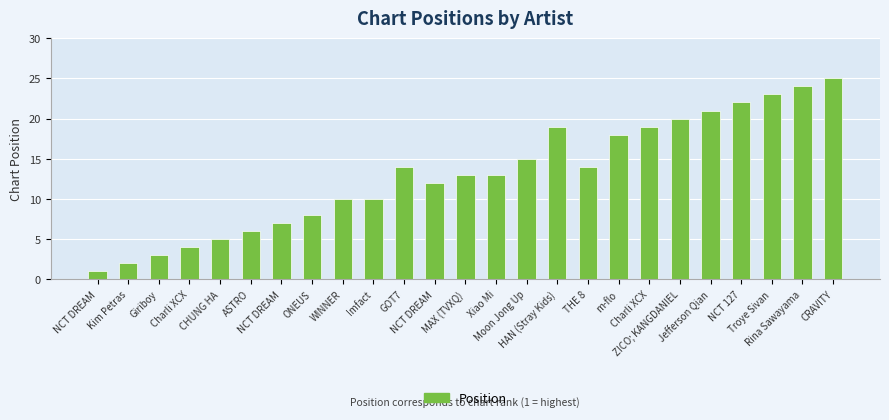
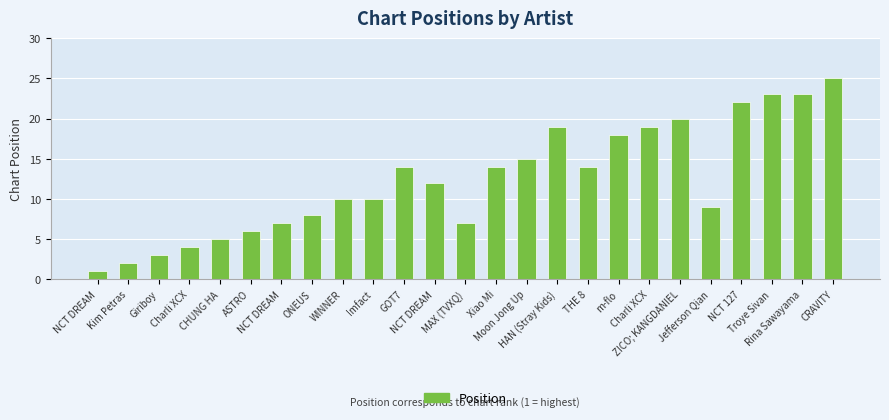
  {
    "Kim Petras": 2,
    "Giriboy": 3,
    "CHUNG HA": 5,
    "ASTRO": 6,
    "ONEUS": 8,
    "WINNER": 10,
    "Imfact": 10,
    "GOT7": 14,
-   "MAX (TVXQ)": 13,
-   "Xiao Mi": 13,
+   "MAX (TVXQ)": 7,
+   "Xiao Mi": 14,
    "Moon Jong Up": 15,
    "HAN (Stray Kids)": 19,
    "THE 8": 14,
    "m-flo": 18,
    "ZICO; KANGDANIEL": 20,
-   "Jefferson Qian": 21,
+   "Jefferson Qian": 9,
    "NCT 127": 22,
    "Troye Sivan": 23,
-   "Rina Sawayama": 24,
+   "Rina Sawayama": 23,
    "CRAVITY": 25
  }
